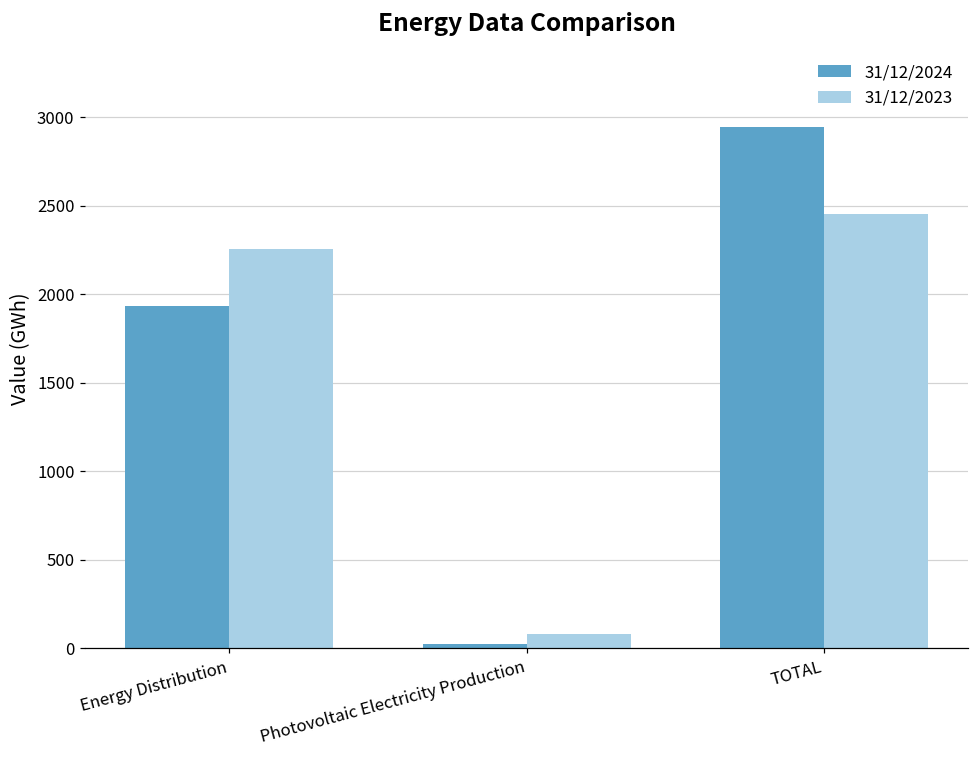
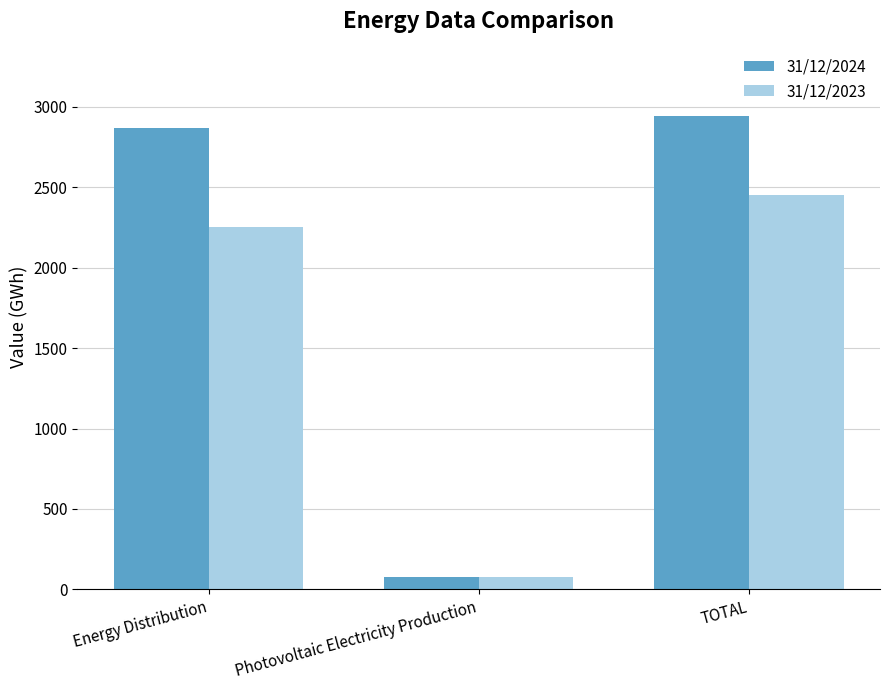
  {
    "31/12/2024": {
-     "Energy Distribution": 1930,
-     "Photovoltaic Electricity Production": 30,
+     "Energy Distribution": 2870,
+     "Photovoltaic Electricity Production": 80,
      "TOTAL": 2940
    },
    "31/12/2023": {
      "Energy Distribution": 2250,
      "Photovoltaic Electricity Production": 80,
      "TOTAL": 2450
    }
  }
